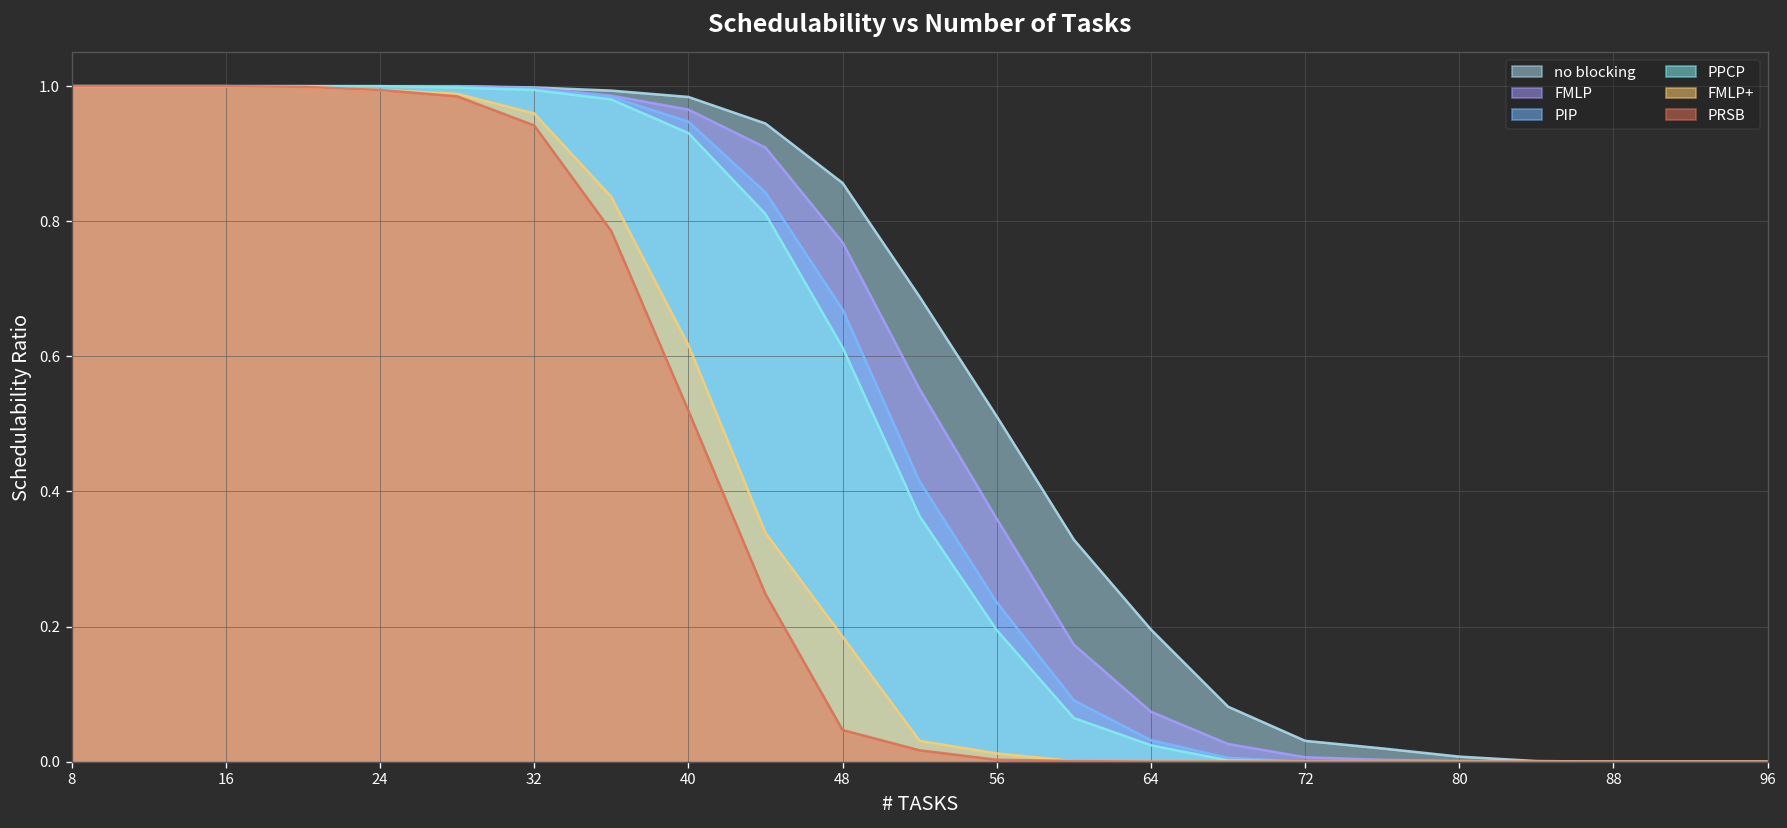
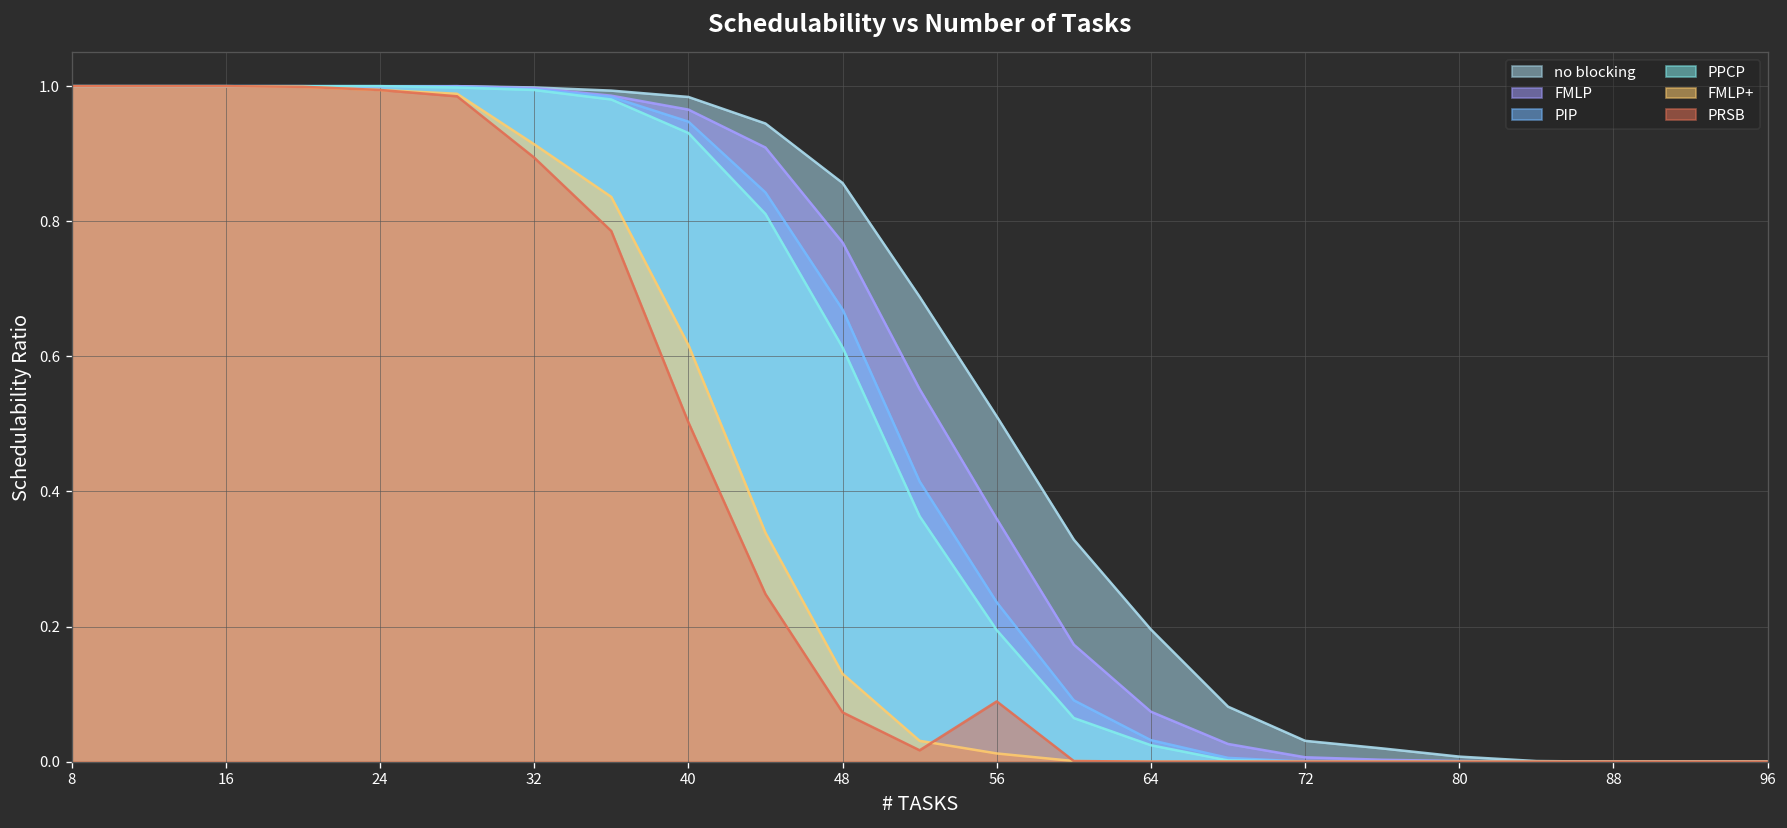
  {
    "FMLP+": {
-     "32": 0.96,
+     "32": 0.91,
      "40": 0.62,
-     "48": 0.19,
+     "48": 0.13,
      "56": 0.01
    },
    "PRSB": {
-     "32": 0.94,
-     "40": 0.52,
-     "48": 0.05,
-     "56": 0.00
+     "32": 0.89,
+     "40": 0.50,
+     "48": 0.07,
+     "56": 0.09
    }
  }
